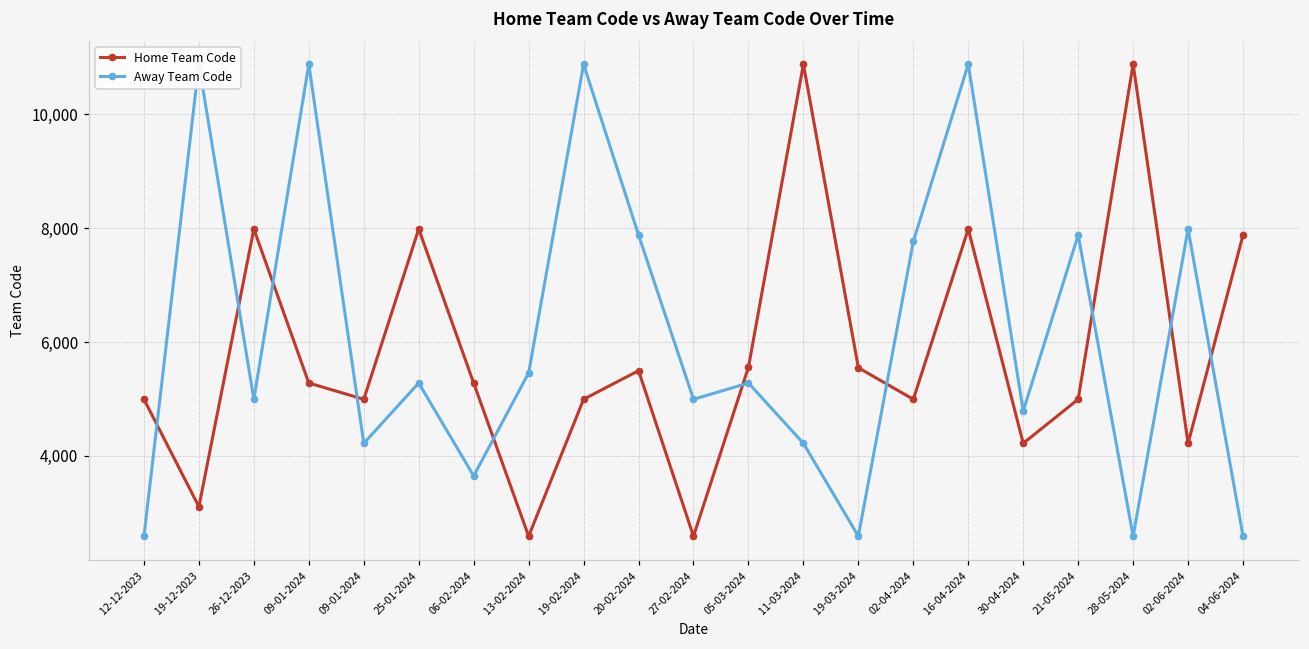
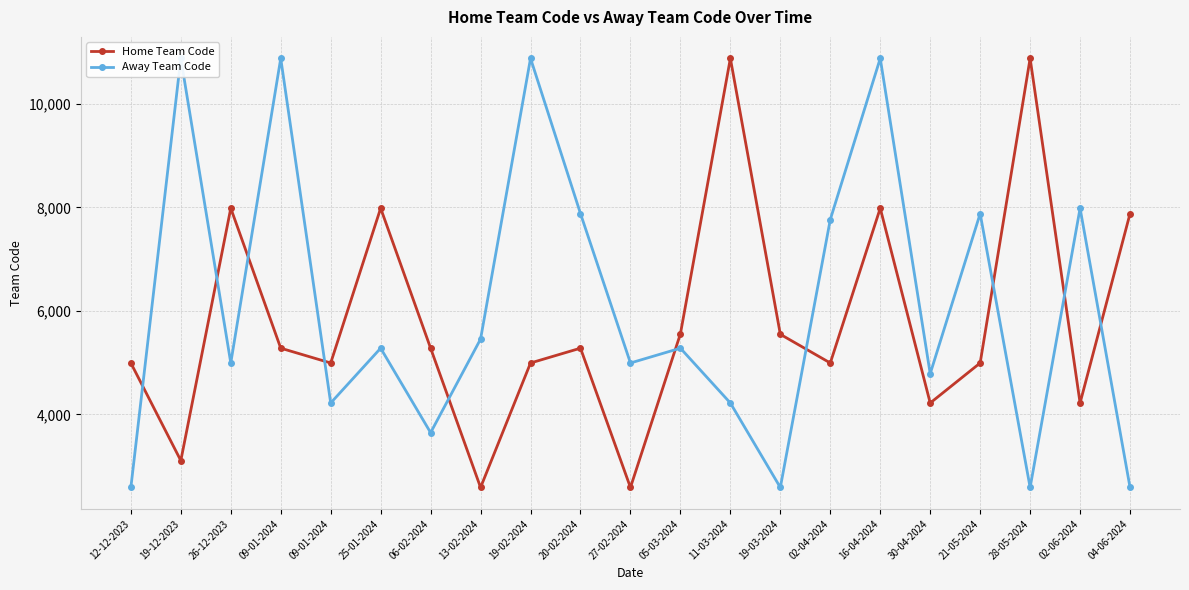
  {
    "Home Team Code": {
      "12-12-2023": "5,000",
      "19-12-2023": "3,100",
      "26-12-2023": "8,000",
      "25-01-2024": "8,000",
      "06-02-2024": "5,300",
      "13-02-2024": "2,600",
      "19-02-2024": "5,000",
-     "20-02-2024": "5,500",
+     "20-02-2024": "5,300",
      "27-02-2024": "2,600",
      "05-03-2024": "5,600",
      "11-03-2024": "10,900",
      "19-03-2024": "5,500",
      "02-04-2024": "5,000",
      "16-04-2024": "8,000",
      "30-04-2024": "4,200",
      "21-05-2024": "5,000",
      "28-05-2024": "10,900",
      "02-06-2024": "4,200",
      "04-06-2024": "7,900"
    },
    "Away Team Code": {
      "12-12-2023": "2,600",
      "26-12-2023": "5,000",
      "25-01-2024": "5,300",
      "06-02-2024": "3,600",
      "13-02-2024": "5,500",
      "19-02-2024": "10,900",
      "20-02-2024": "7,900",
      "27-02-2024": "5,000",
      "05-03-2024": "5,300",
      "11-03-2024": "4,200",
      "19-03-2024": "2,600",
      "02-04-2024": "7,800",
      "16-04-2024": "10,900",
      "30-04-2024": "4,800",
      "21-05-2024": "7,900",
      "28-05-2024": "2,600",
      "02-06-2024": "8,000",
      "04-06-2024": "2,600"
    }
  }
